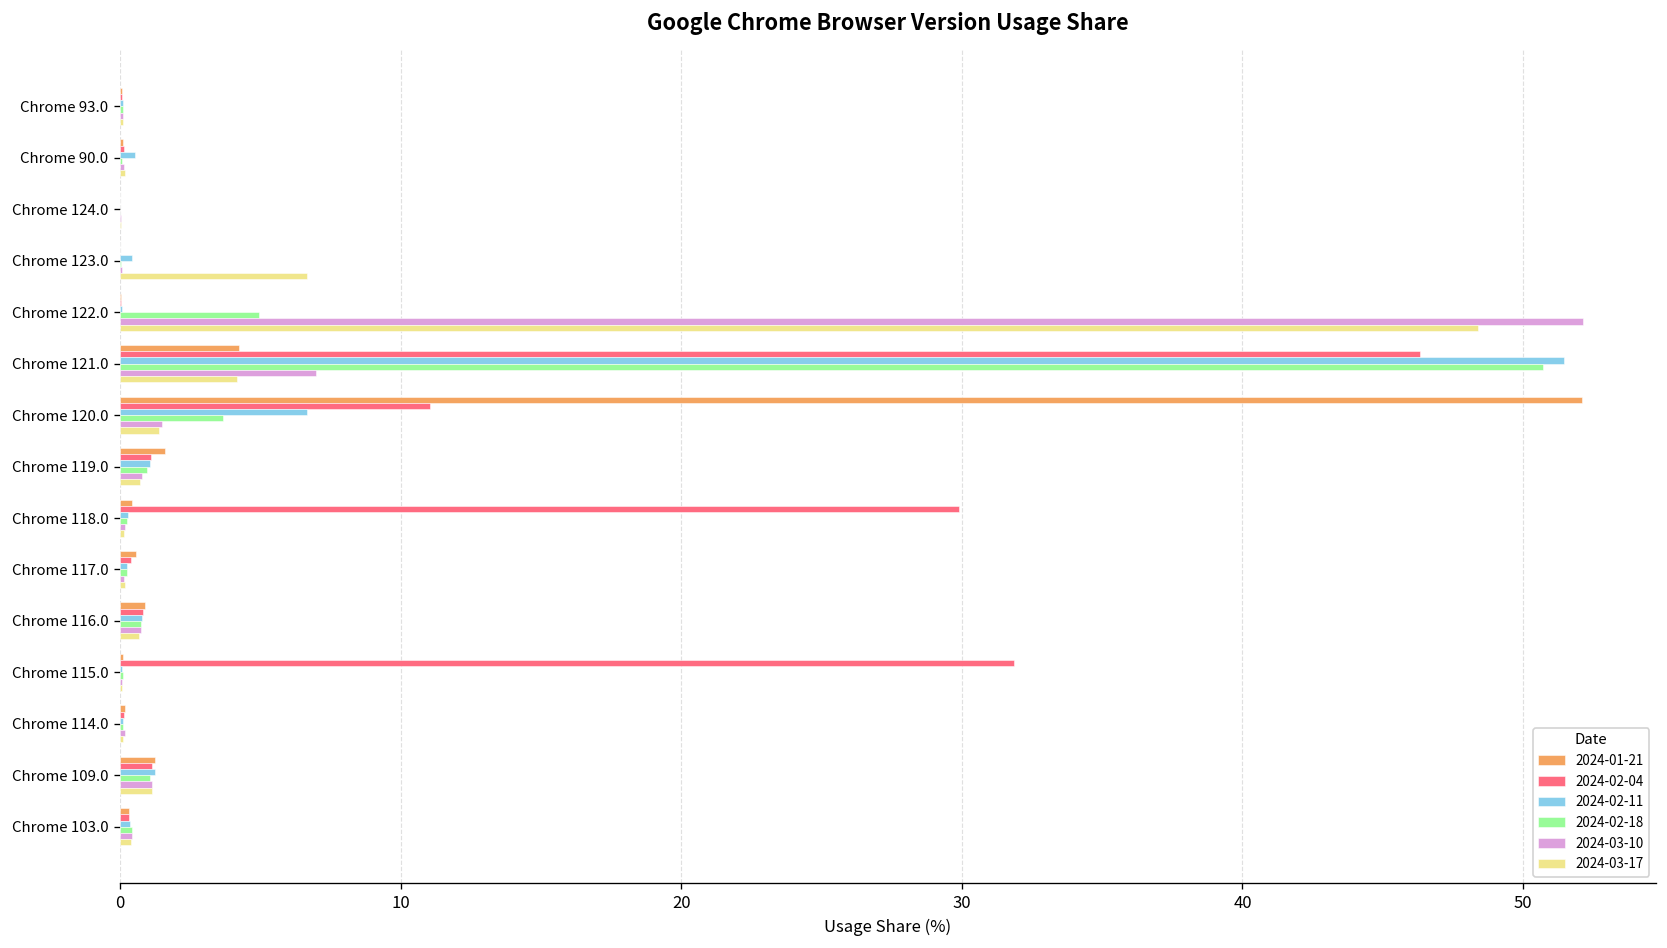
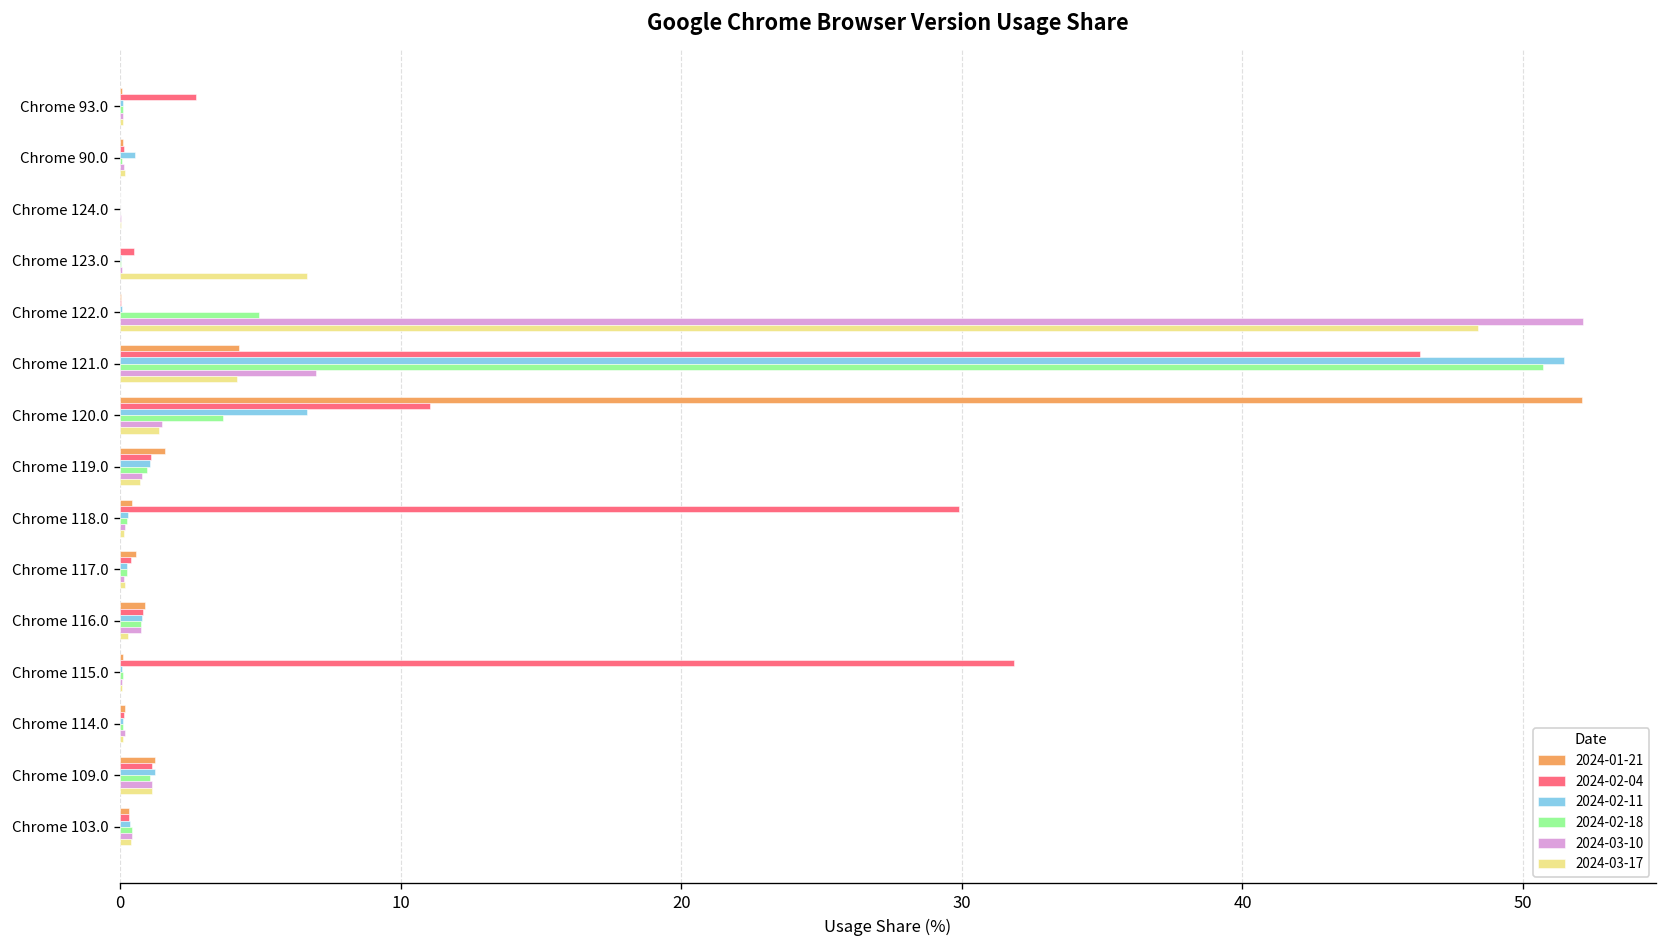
  {
    "2024-01-21": {
      "Chrome 124.0": 0.0,
      "Chrome 121.0": 4.3,
      "Chrome 120.0": 52.1,
      "Chrome 119.0": 1.6,
      "Chrome 118.0": 0.4,
      "Chrome 117.0": 0.6,
      "Chrome 116.0": 0.9,
      "Chrome 115.0": 0.1,
      "Chrome 114.0": 0.2,
      "Chrome 109.0": 1.2,
      "Chrome 103.0": 0.3
    },
    "2024-02-04": {
-     "Chrome 93.0": 0.1,
+     "Chrome 93.0": 2.7,
      "Chrome 90.0": 0.1,
      "Chrome 124.0": 0.0,
-     "Chrome 123.0": 0.0,
+     "Chrome 123.0": 0.5,
      "Chrome 121.0": 46.3,
      "Chrome 120.0": 11.0,
      "Chrome 119.0": 1.1,
      "Chrome 118.0": 29.9,
      "Chrome 117.0": 0.4,
      "Chrome 116.0": 0.8,
      "Chrome 115.0": 31.9,
      "Chrome 114.0": 0.1,
      "Chrome 109.0": 1.1,
      "Chrome 103.0": 0.3
    },
    "2024-02-11": {
      "Chrome 90.0": 0.5,
      "Chrome 124.0": 0.0,
-     "Chrome 123.0": 0.4,
+     "Chrome 123.0": 0.0,
      "Chrome 121.0": 51.5,
      "Chrome 120.0": 6.7,
      "Chrome 119.0": 1.1,
      "Chrome 118.0": 0.3,
      "Chrome 117.0": 0.3,
      "Chrome 116.0": 0.8,
      "Chrome 114.0": 0.1,
      "Chrome 109.0": 1.2,
      "Chrome 103.0": 0.4
    },
    "2024-02-18": {
      "Chrome 93.0": 0.1,
      "Chrome 124.0": 0.0,
      "Chrome 122.0": 5.0,
      "Chrome 121.0": 50.7,
      "Chrome 120.0": 3.7,
      "Chrome 119.0": 1.0,
      "Chrome 118.0": 0.3,
      "Chrome 117.0": 0.2,
      "Chrome 116.0": 0.8,
      "Chrome 109.0": 1.1,
      "Chrome 103.0": 0.4
    },
    "2024-03-10": {
      "Chrome 93.0": 0.1,
      "Chrome 90.0": 0.2,
      "Chrome 122.0": 52.1,
      "Chrome 121.0": 7.0,
      "Chrome 120.0": 1.5,
      "Chrome 119.0": 0.8,
      "Chrome 118.0": 0.2,
      "Chrome 117.0": 0.1,
      "Chrome 116.0": 0.7,
      "Chrome 114.0": 0.2,
      "Chrome 109.0": 1.2,
      "Chrome 103.0": 0.4
    },
    "2024-03-17": {
      "Chrome 90.0": 0.2,
      "Chrome 123.0": 6.7,
      "Chrome 122.0": 48.4,
      "Chrome 121.0": 4.2,
      "Chrome 120.0": 1.4,
      "Chrome 119.0": 0.7,
      "Chrome 118.0": 0.2,
      "Chrome 117.0": 0.2,
-     "Chrome 116.0": 0.7,
+     "Chrome 116.0": 0.3,
      "Chrome 109.0": 1.1,
      "Chrome 103.0": 0.4
    }
  }
